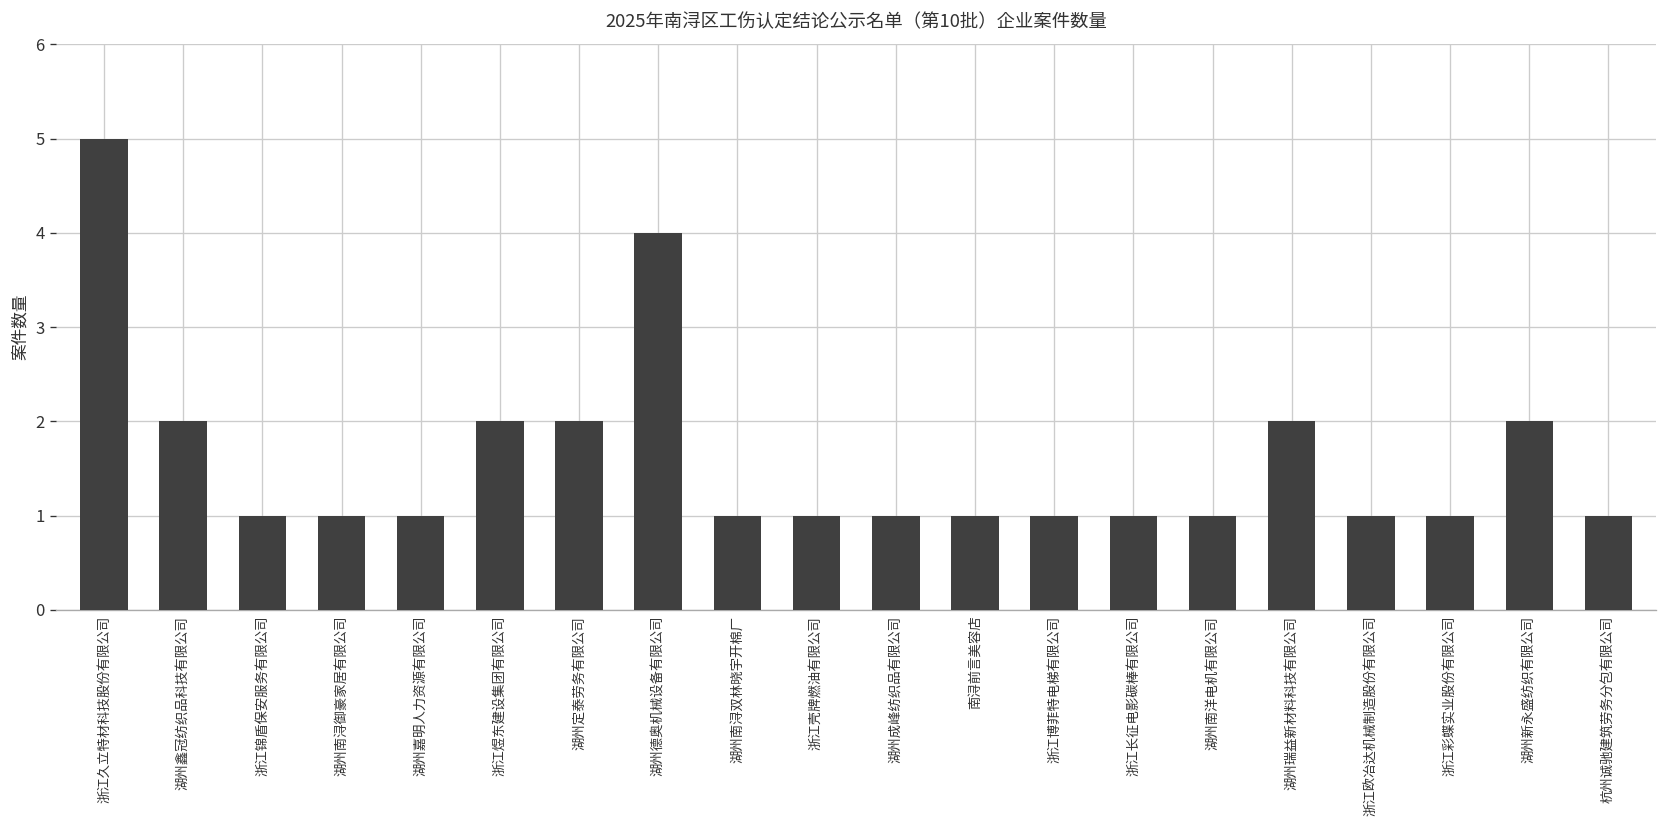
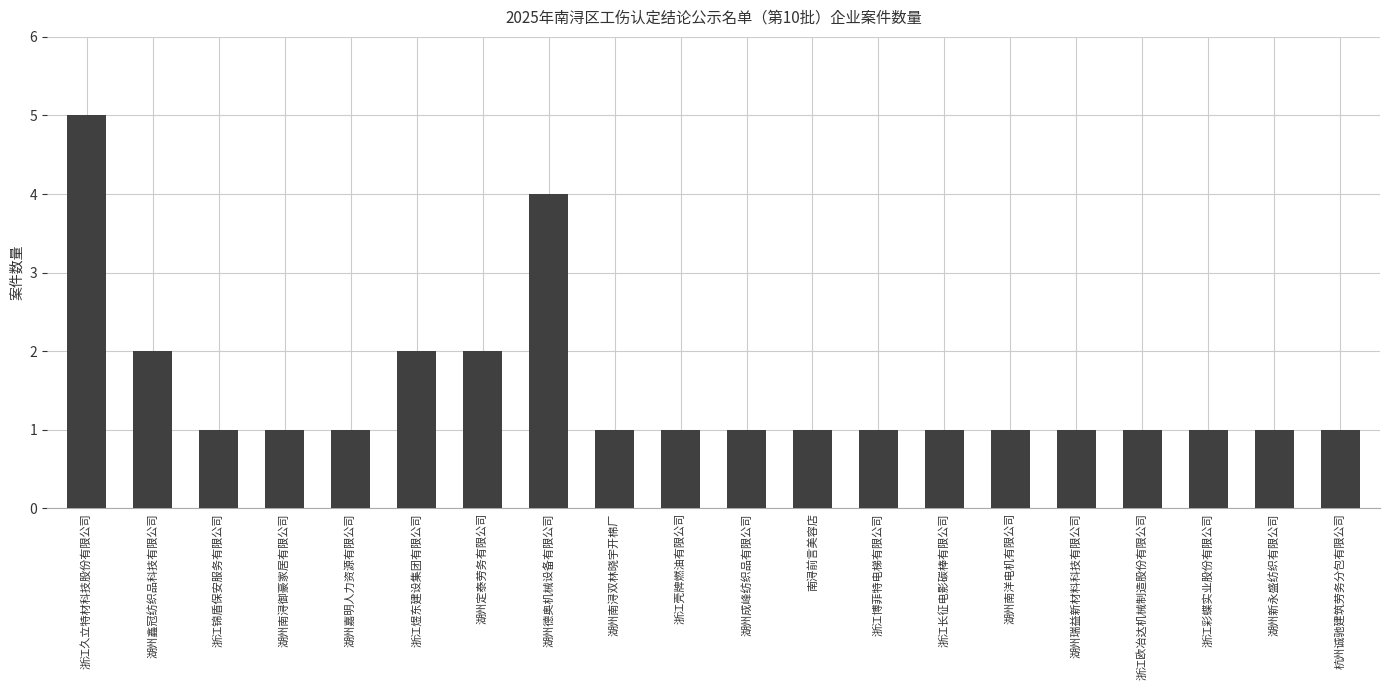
  {
    "浙江久立特材科技股份有限公司": 5,
    "湖州鑫冠纺织品科技有限公司": 2,
    "浙江锦盾保安服务有限公司": 1,
    "湖州南浔御豪家居有限公司": 1,
    "湖州嘉明人力资源有限公司": 1,
    "浙江煜东建设集团有限公司": 2,
    "湖州定泰劳务有限公司": 2,
    "湖州德奥机械设备有限公司": 4,
    "湖州南浔双林晓宇开棉厂": 1,
    "浙江壳牌燃油有限公司": 1,
    "湖州成峰纺织品有限公司": 1,
    "南浔前言美容店": 1,
    "浙江博菲特电梯有限公司": 1,
    "浙江长征电影碳棒有限公司": 1,
    "湖州南洋电机有限公司": 1,
-   "湖州瑞益新材料科技有限公司": 2,
+   "湖州瑞益新材料科技有限公司": 1,
    "浙江欧冶达机械制造股份有限公司": 1,
    "浙江彩蝶实业股份有限公司": 1,
-   "湖州新永盛纺织有限公司": 2,
+   "湖州新永盛纺织有限公司": 1,
    "杭州诚驰建筑劳务分包有限公司": 1
  }
